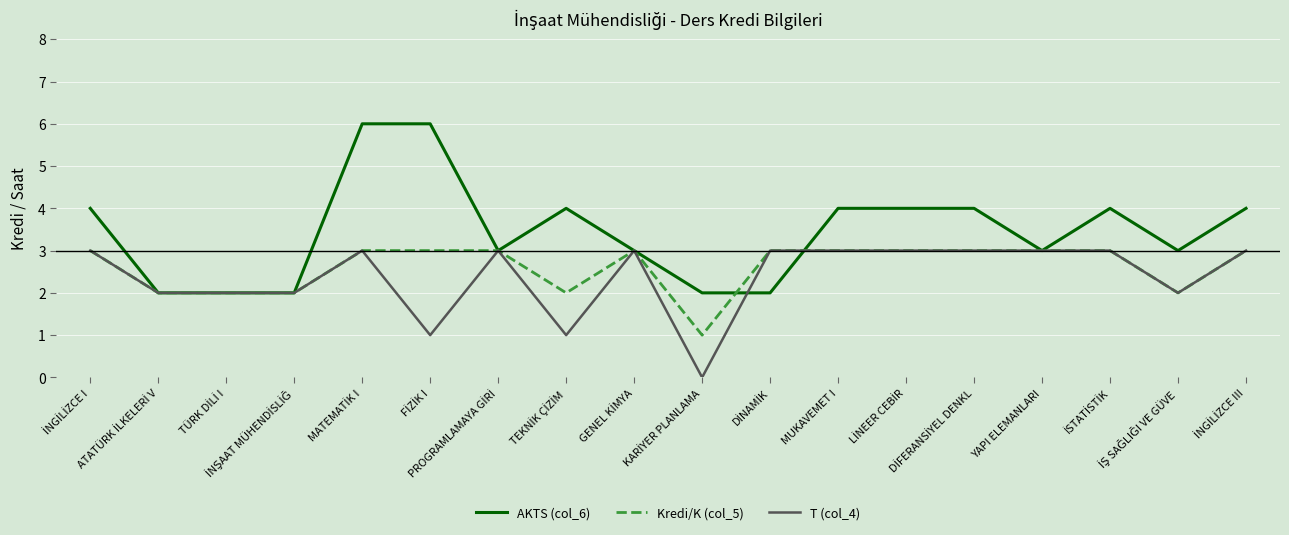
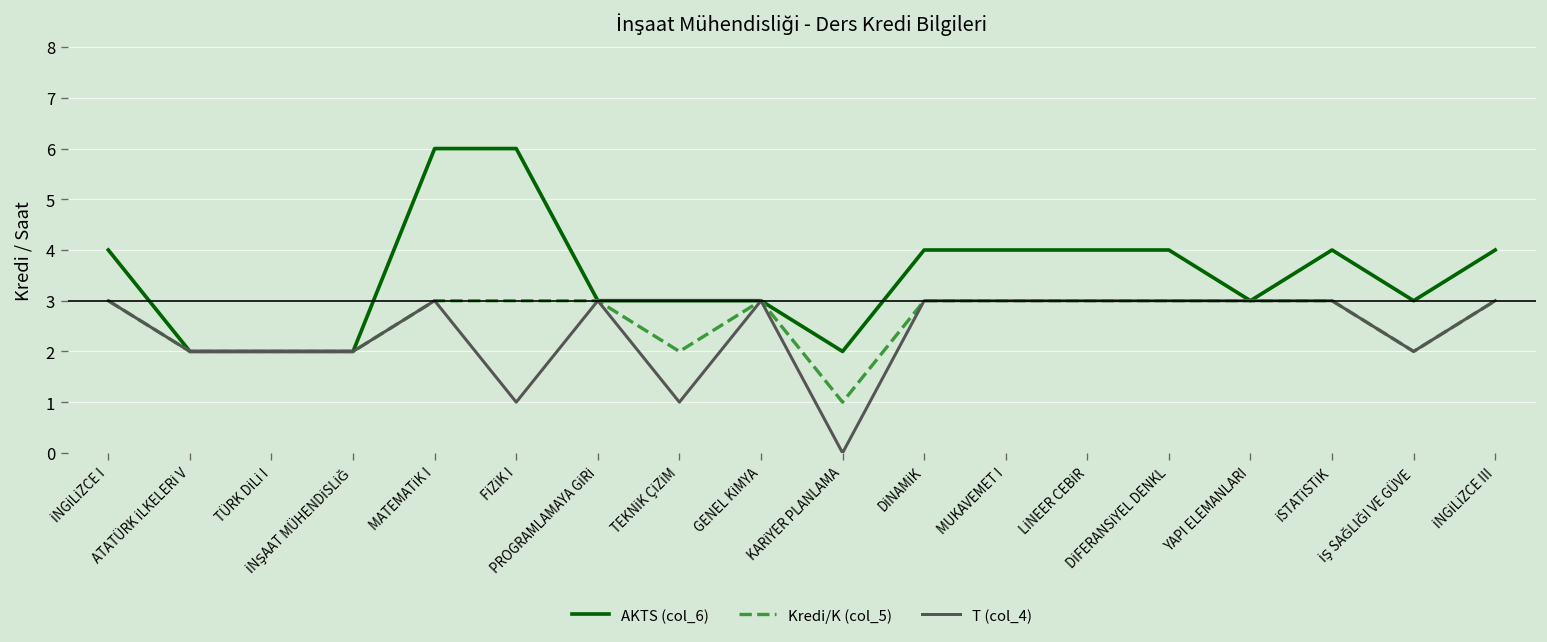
  {
    "AKTS (col_6)": {
      "İNGİLİZCE I": 4,
      "MATEMATİK I": 6,
      "FİZİK I": 6,
-     "TEKNİK ÇİZİM": 4,
+     "TEKNİK ÇİZİM": 3,
      "KARİYER PLANLAMA": 2,
-     "DİNAMİK": 2,
+     "DİNAMİK": 4,
      "MUKAVEMET I": 4,
      "LİNEER CEBİR": 4,
      "DİFERANSİYEL DENKL": 4,
      "İSTATİSTİK": 4,
      "İŞ SAĞLIĞI VE GÜVE": 3,
      "İNGİLİZCE III": 4
    },
    "Kredi/K (col_5)": {
      "FİZİK I": 3,
      "TEKNİK ÇİZİM": 2,
      "KARİYER PLANLAMA": 1
    },
    "T (col_4)": {
      "FİZİK I": 1,
      "TEKNİK ÇİZİM": 1,
      "KARİYER PLANLAMA": 0
    }
  }
